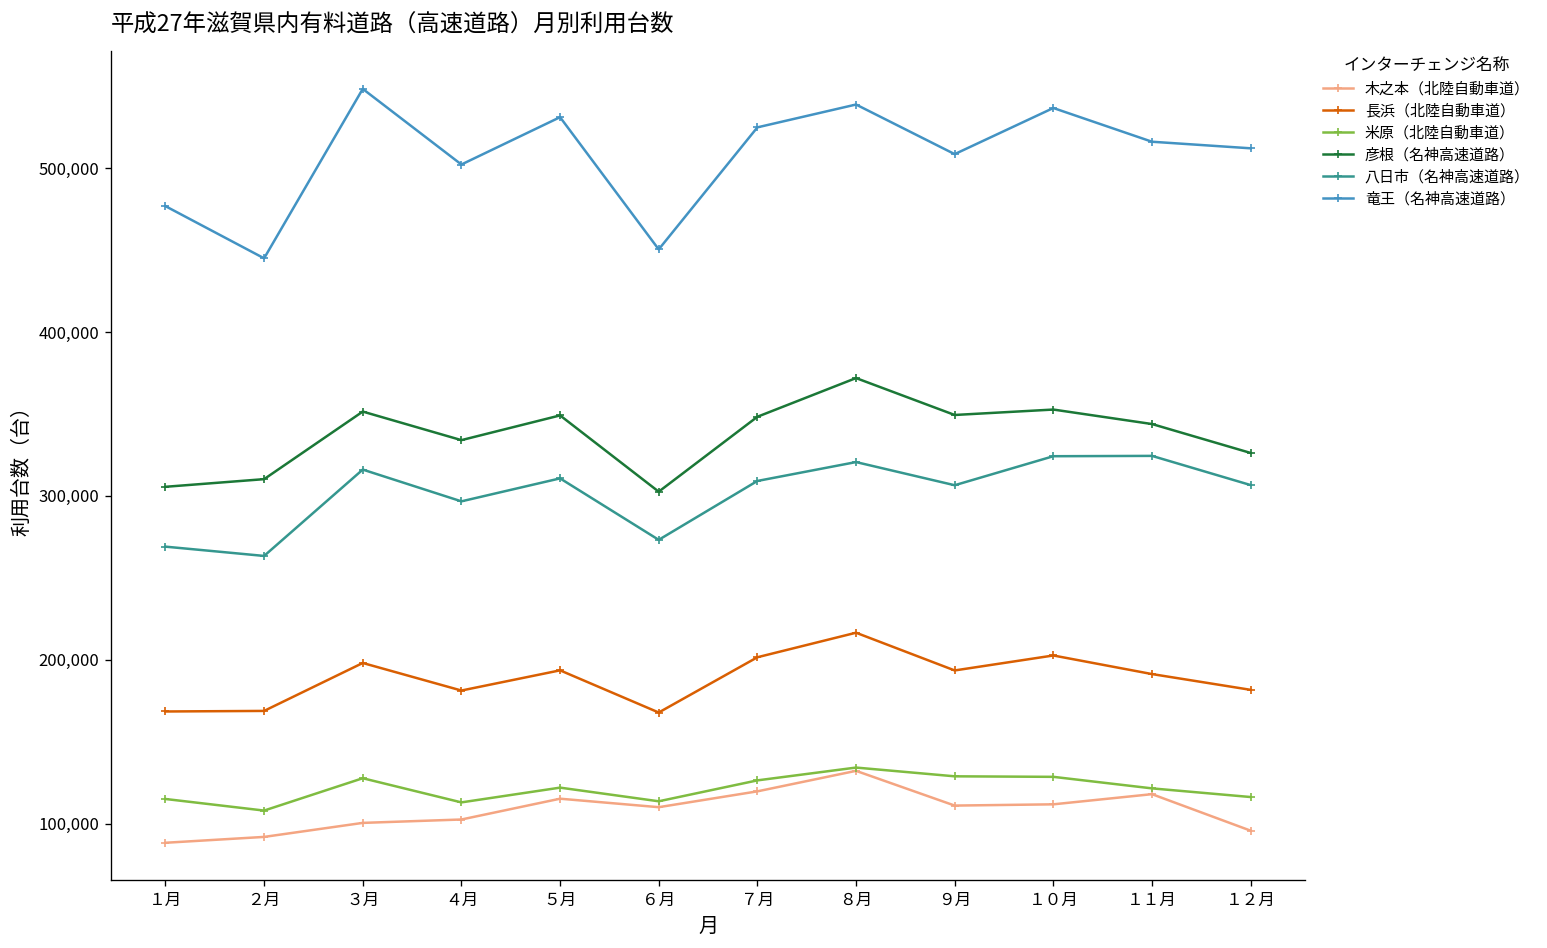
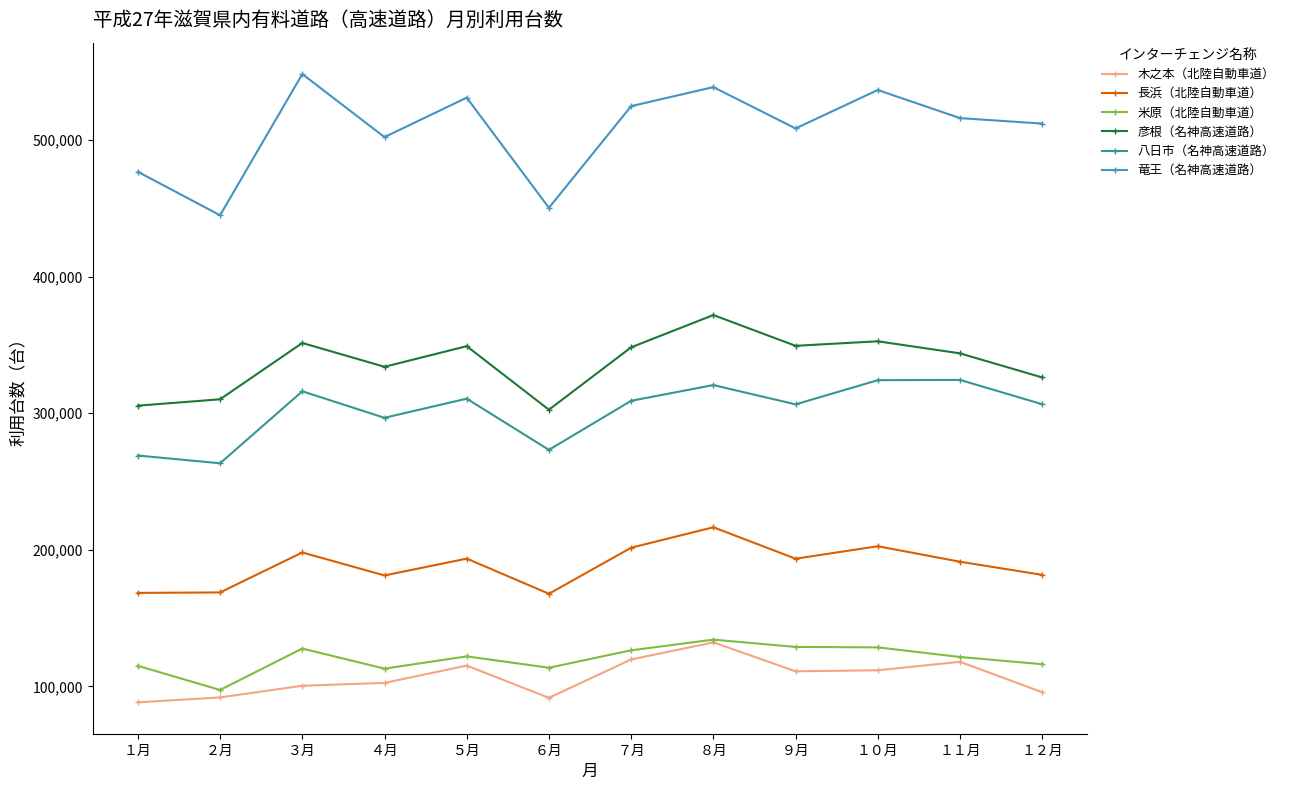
  {
    "木之本（北陸自動車道）": {
      "１月": "88,000",
      "２月": "92,000",
      "３月": "101,000",
      "４月": "103,000",
      "５月": "115,000",
-     "６月": "110,000",
+     "６月": "92,000",
      "７月": "120,000",
      "８月": "132,000",
      "９月": "111,000",
      "１０月": "112,000",
      "１１月": "118,000",
      "１２月": "96,000"
    },
    "長浜（北陸自動車道）": {
      "１月": "168,000",
      "２月": "169,000",
      "３月": "198,000",
      "４月": "181,000",
      "５月": "194,000",
      "６月": "168,000",
      "７月": "202,000",
      "８月": "217,000",
      "９月": "194,000",
      "１０月": "203,000",
      "１１月": "191,000",
      "１２月": "182,000"
    },
    "米原（北陸自動車道）": {
      "１月": "115,000",
-     "２月": "108,000",
+     "２月": "97,000",
      "３月": "128,000",
      "４月": "113,000",
      "５月": "122,000",
      "６月": "114,000",
      "７月": "126,000",
      "８月": "134,000",
      "９月": "129,000",
      "１０月": "129,000",
      "１１月": "122,000",
      "１２月": "116,000"
    },
    "彦根（名神高速道路）": {
      "１月": "306,000",
      "２月": "310,000",
      "３月": "351,000",
      "４月": "334,000",
      "５月": "349,000",
      "６月": "303,000",
      "７月": "348,000",
      "８月": "372,000",
      "９月": "349,000",
      "１０月": "353,000",
      "１１月": "344,000",
      "１２月": "326,000"
    }
  }
